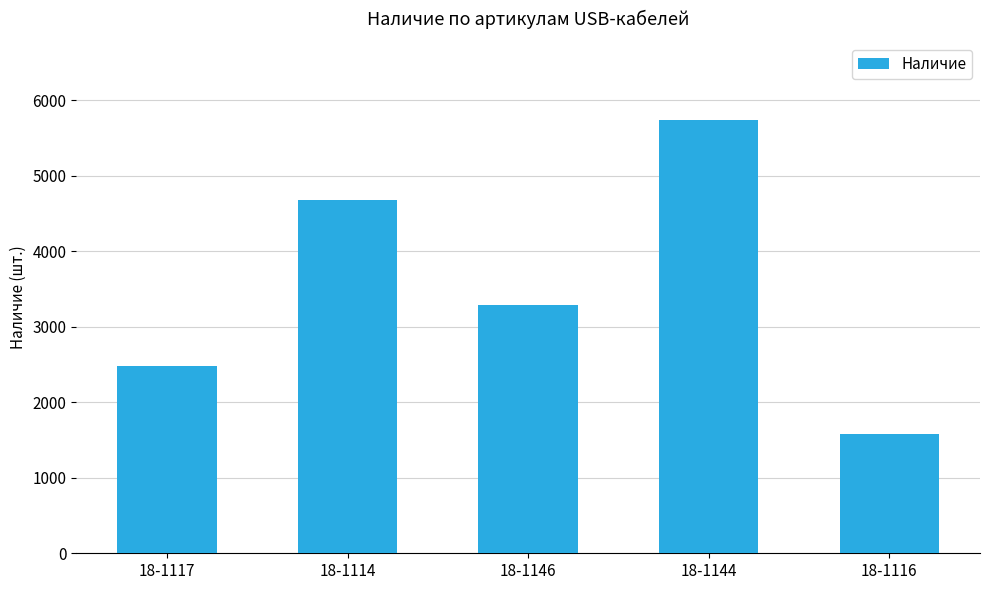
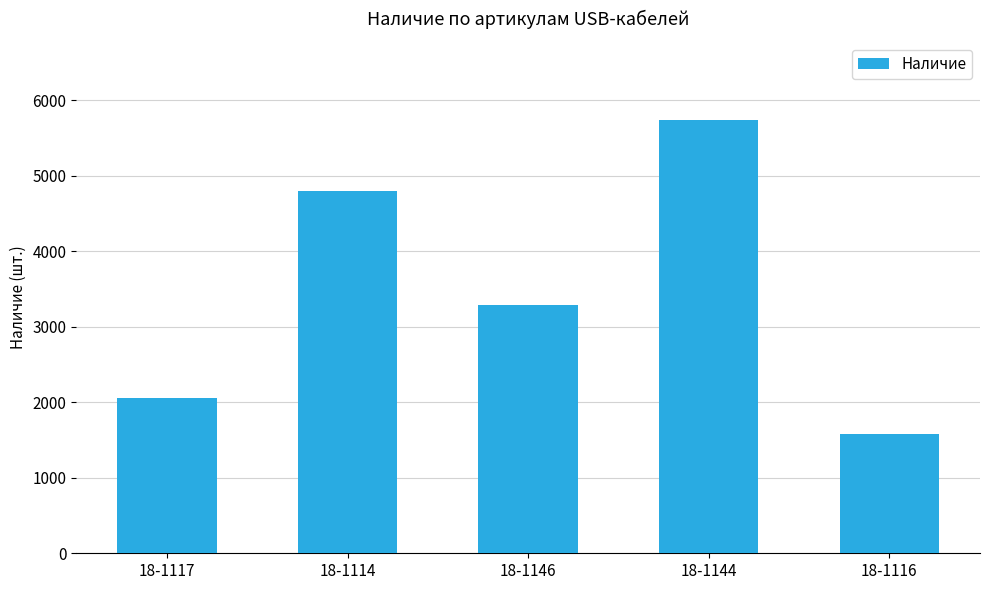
  {
-   "18-1117": 2500,
-   "18-1114": 4700,
+   "18-1117": 2100,
+   "18-1114": 4800,
    "18-1146": 3300,
    "18-1144": 5700,
    "18-1116": 1600
  }
